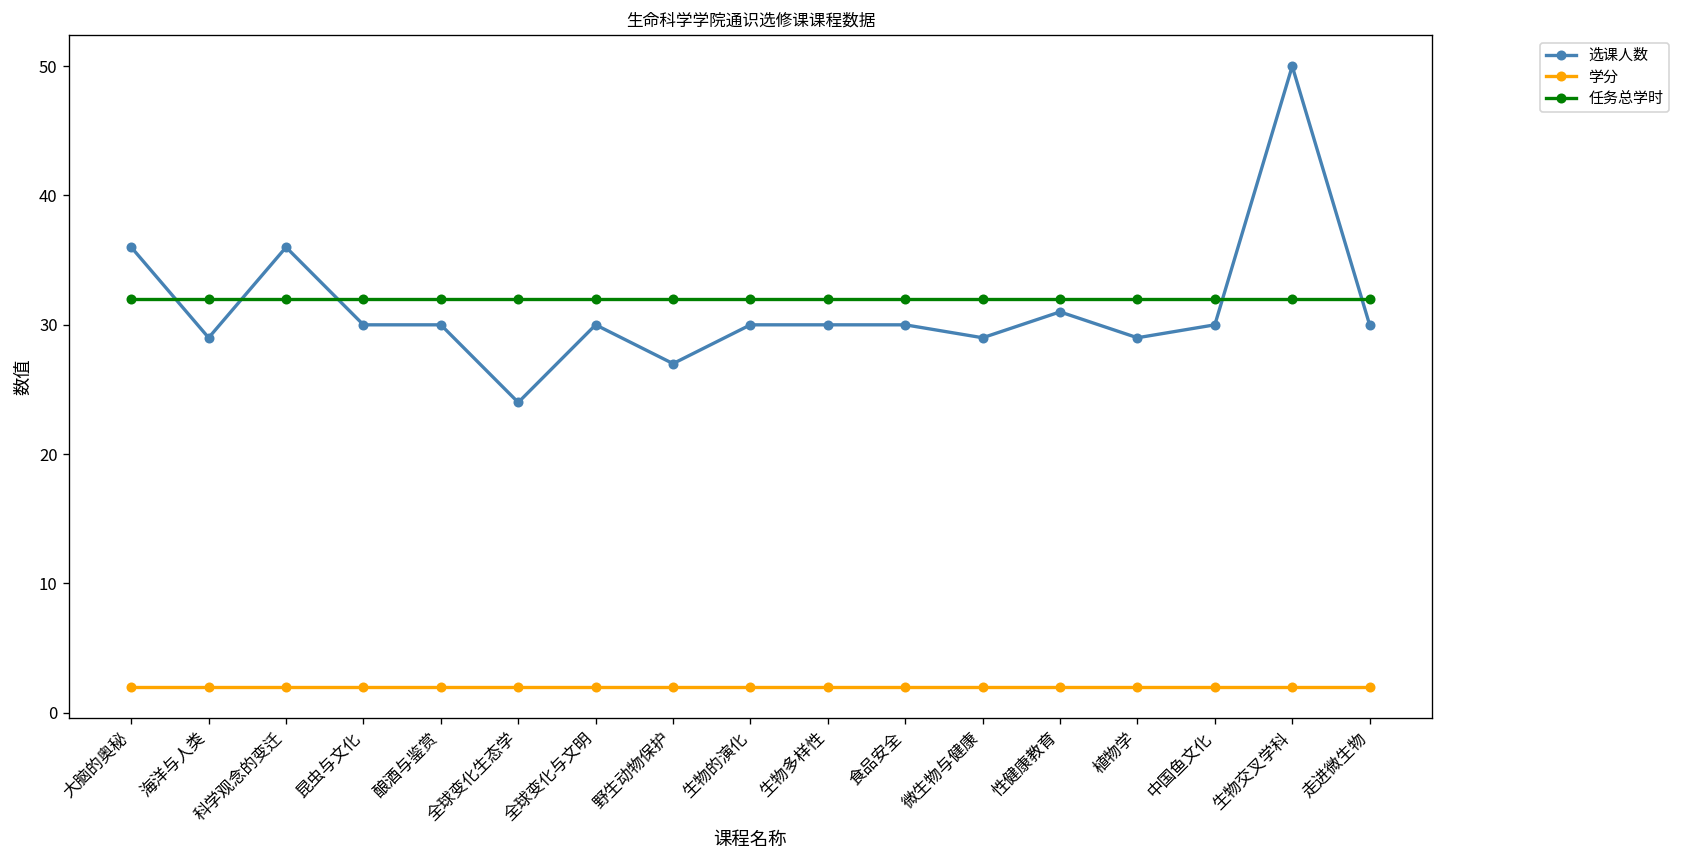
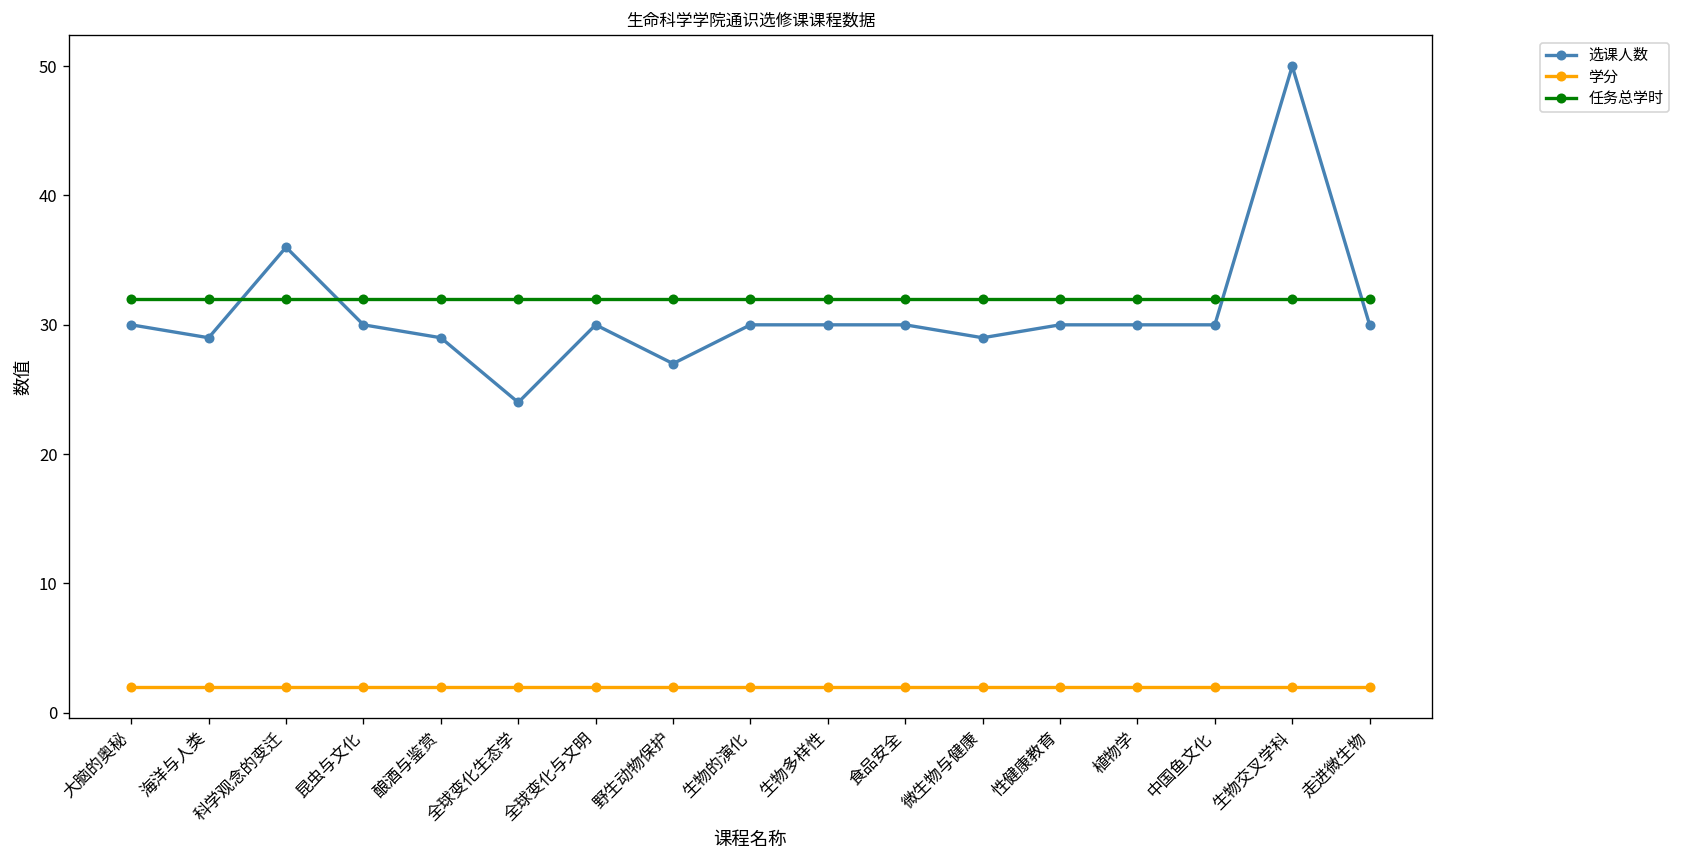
  {
    "选课人数": {
-     "大脑的奥秘": 36,
+     "大脑的奥秘": 30,
      "海洋与人类": 29,
      "科学观念的变迁": 36,
      "昆虫与文化": 30,
-     "酿酒与鉴赏": 30,
+     "酿酒与鉴赏": 29,
      "全球变化生态学": 24,
      "全球变化与文明": 30,
      "野生动物保护": 27,
      "生物的演化": 30,
      "生物多样性": 30,
      "食品安全": 30,
      "微生物与健康": 29,
-     "性健康教育": 31,
-     "植物学": 29,
+     "性健康教育": 30,
+     "植物学": 30,
      "中国鱼文化": 30,
      "生物交叉学科": 50,
      "走进微生物": 30
    },
    "学分": {
      "大脑的奥秘": 2,
      "海洋与人类": 2,
      "科学观念的变迁": 2,
      "昆虫与文化": 2,
      "酿酒与鉴赏": 2,
      "全球变化生态学": 2,
      "全球变化与文明": 2,
      "野生动物保护": 2,
      "生物的演化": 2,
      "生物多样性": 2,
      "食品安全": 2,
      "微生物与健康": 2,
      "性健康教育": 2,
      "植物学": 2,
      "中国鱼文化": 2,
      "生物交叉学科": 2,
      "走进微生物": 2
    },
    "任务总学时": {
      "大脑的奥秘": 32,
      "海洋与人类": 32,
      "科学观念的变迁": 32,
      "昆虫与文化": 32,
      "酿酒与鉴赏": 32,
      "全球变化生态学": 32,
      "全球变化与文明": 32,
      "野生动物保护": 32,
      "生物的演化": 32,
      "生物多样性": 32,
      "食品安全": 32,
      "微生物与健康": 32,
      "性健康教育": 32,
      "植物学": 32,
      "中国鱼文化": 32,
      "生物交叉学科": 32,
      "走进微生物": 32
    }
  }
